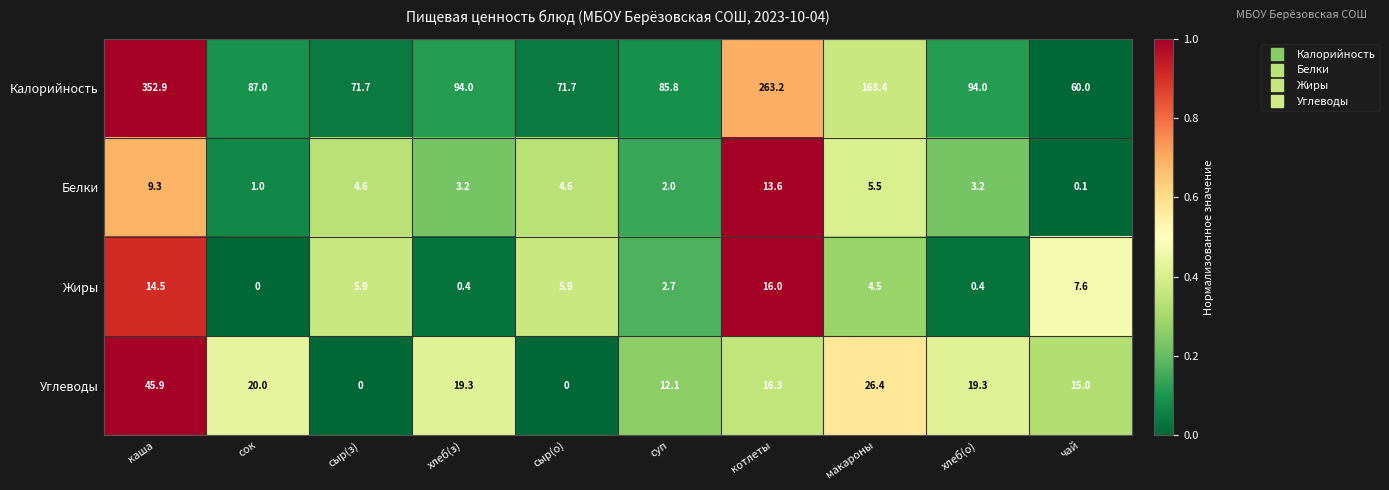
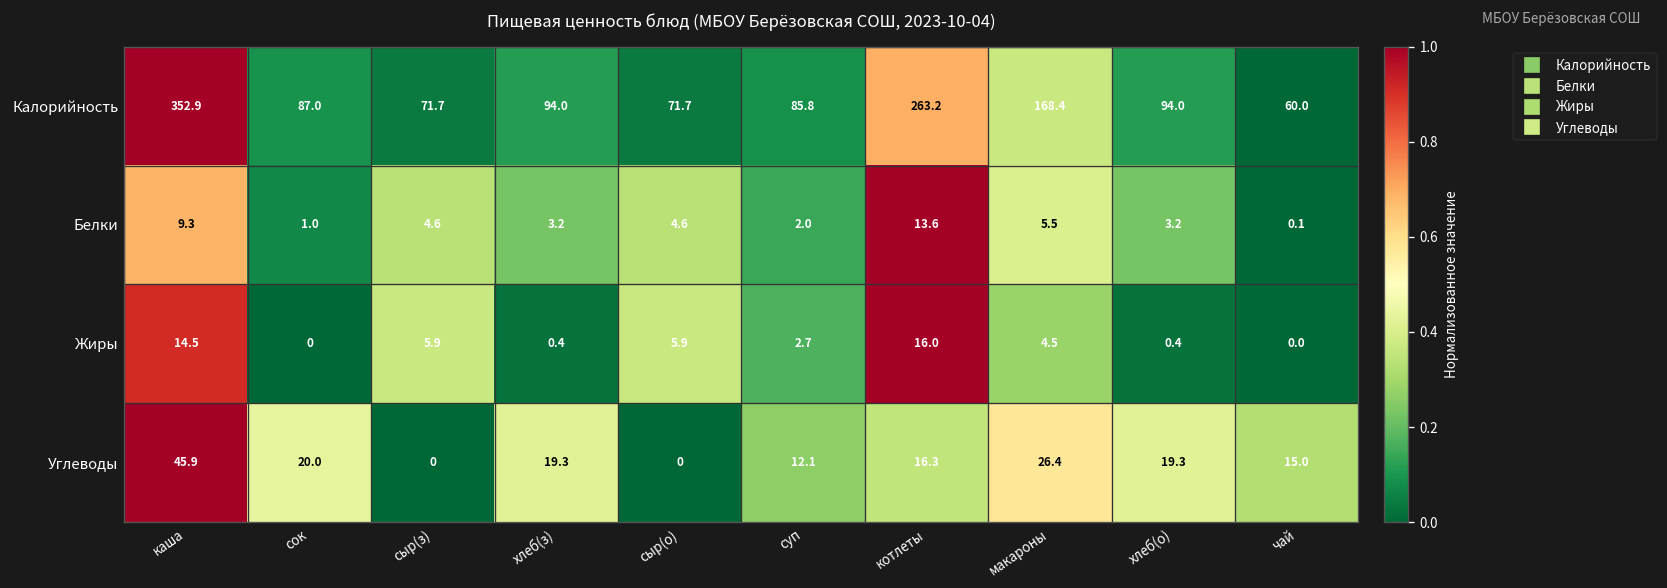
  {
    "Калорийность": {
      "каша": 352.9,
      "сок": 87.0,
      "сыр(з)": 71.7,
      "хлеб(з)": 94.0,
      "сыр(о)": 71.7,
      "суп": 85.8,
      "котлеты": 263.2,
      "макароны": 168.4,
      "хлеб(о)": 94.0,
      "чай": 60.0
    },
    "Белки": {
      "каша": 9.3,
      "сок": 1.0,
      "сыр(з)": 4.6,
      "хлеб(з)": 3.2,
      "сыр(о)": 4.6,
      "суп": 2.0,
      "котлеты": 13.6,
      "макароны": 5.5,
      "хлеб(о)": 3.2,
      "чай": 0.1
    },
    "Жиры": {
      "каша": 14.5,
      "сок": 0,
      "сыр(з)": 5.9,
      "хлеб(з)": 0.4,
      "сыр(о)": 5.9,
      "суп": 2.7,
      "котлеты": 16.0,
      "макароны": 4.5,
      "хлеб(о)": 0.4,
-     "чай": 7.6
+     "чай": 0.0
    },
    "Углеводы": {
      "каша": 45.9,
      "сок": 20.0,
      "сыр(з)": 0,
      "хлеб(з)": 19.3,
      "сыр(о)": 0,
      "суп": 12.1,
      "котлеты": 16.3,
      "макароны": 26.4,
      "хлеб(о)": 19.3,
      "чай": 15.0
    }
  }
